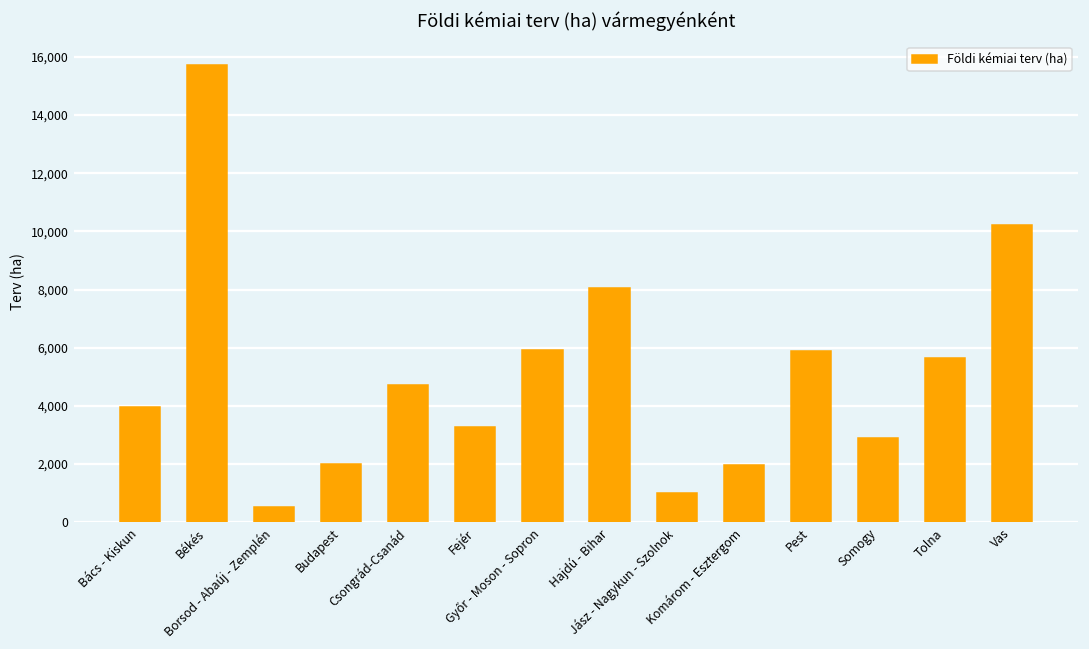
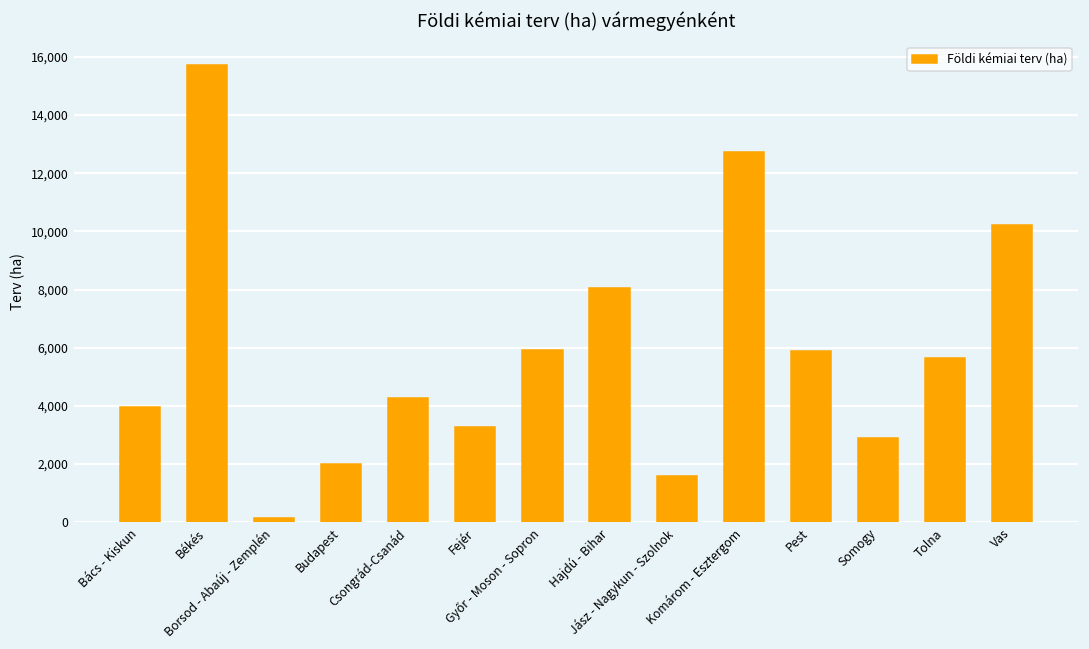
  {
    "Bács - Kiskun": "4,000",
    "Békés": "15,700",
-   "Borsod - Abaúj - Zemplén": "500",
+   "Borsod - Abaúj - Zemplén": "200",
    "Budapest": "2,000",
-   "Csongrád-Csanád": "4,700",
+   "Csongrád-Csanád": "4,300",
    "Fejér": "3,300",
    "Győr - Moson - Sopron": "5,900",
    "Hajdú - Bihar": "8,000",
-   "Jász - Nagykun - Szolnok": "1,000",
-   "Komárom - Esztergom": "2,000",
+   "Jász - Nagykun - Szolnok": "1,600",
+   "Komárom - Esztergom": "12,700",
    "Pest": "5,900",
    "Somogy": "2,900",
    "Tolna": "5,700",
    "Vas": "10,200"
  }
